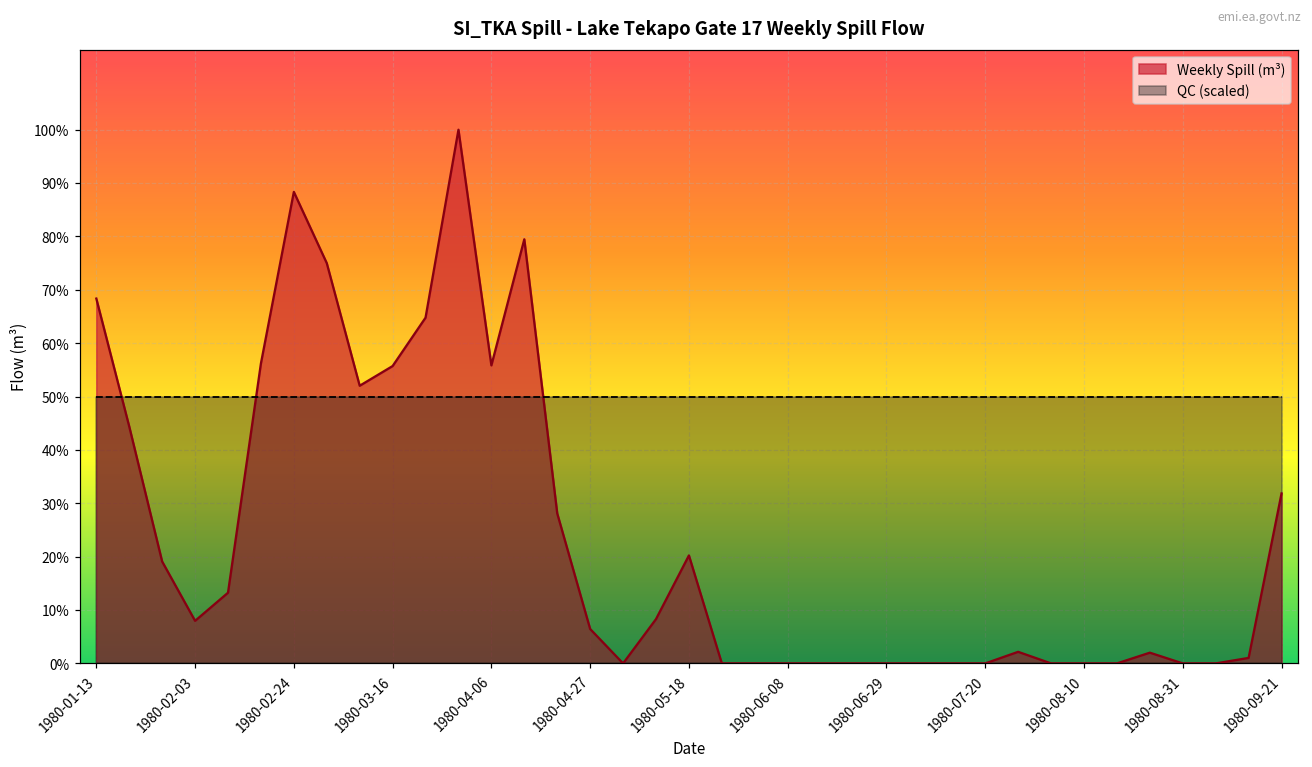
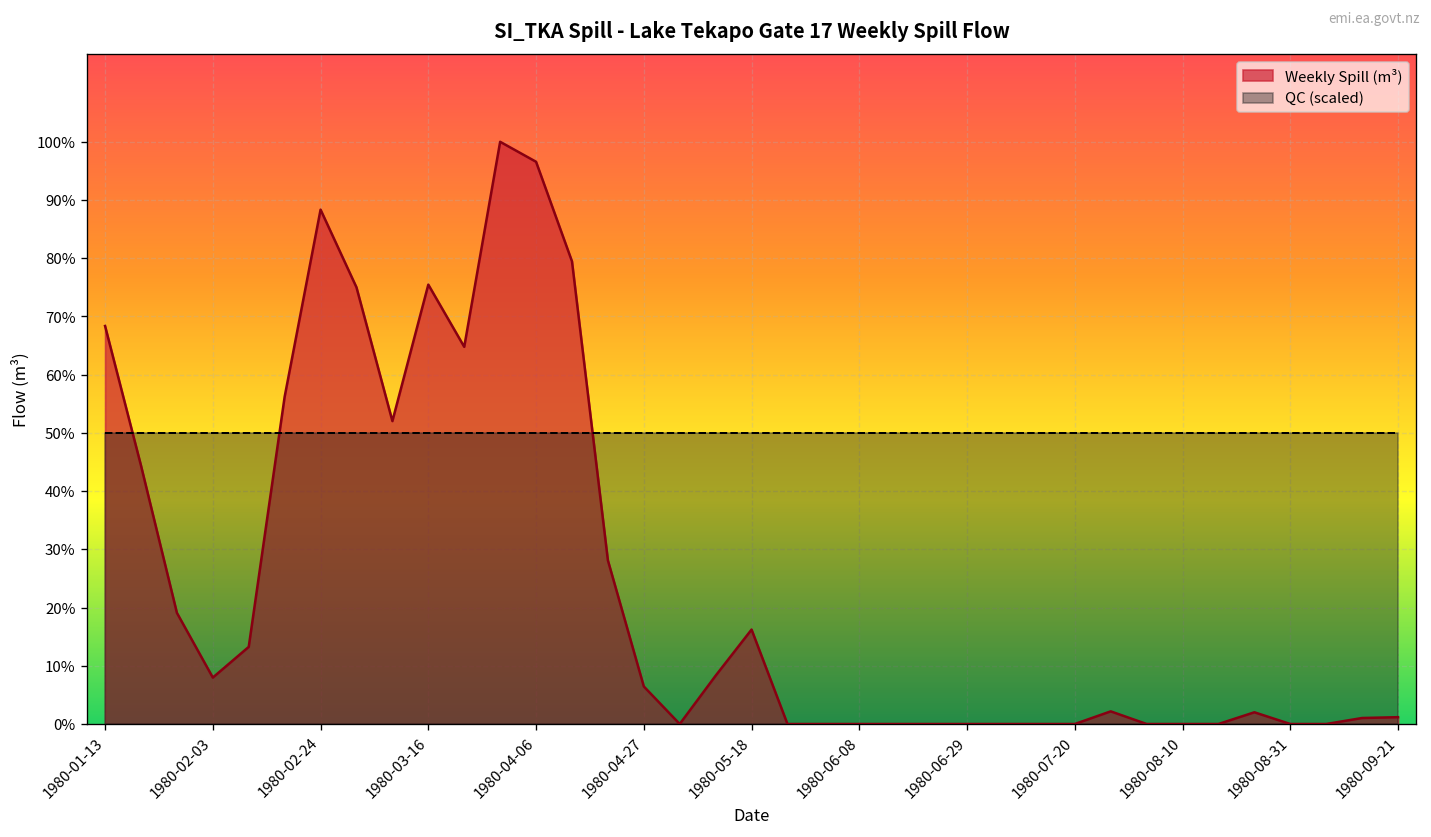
  {
    "Weekly Spill (m³)": {
      "1980-01-13": "68%",
      "1980-02-03": "8%",
      "1980-02-24": "88%",
-     "1980-03-16": "56%",
-     "1980-04-06": "56%",
+     "1980-03-16": "75%",
+     "1980-04-06": "97%",
      "1980-04-27": "6%",
-     "1980-05-18": "20%",
+     "1980-05-18": "16%",
      "1980-06-08": "0%",
      "1980-06-29": "0%",
      "1980-07-20": "0%",
      "1980-08-10": "0%",
      "1980-08-31": "0%",
-     "1980-09-21": "32%"
+     "1980-09-21": "1%"
    },
    "QC (scaled)": {
      "1980-01-13": "50%",
      "1980-02-03": "50%",
      "1980-02-24": "50%",
      "1980-03-16": "50%",
      "1980-04-06": "50%",
      "1980-04-27": "50%",
      "1980-05-18": "50%",
      "1980-06-08": "50%",
      "1980-06-29": "50%",
      "1980-07-20": "50%",
      "1980-08-10": "50%",
      "1980-08-31": "50%",
      "1980-09-21": "50%"
    }
  }
